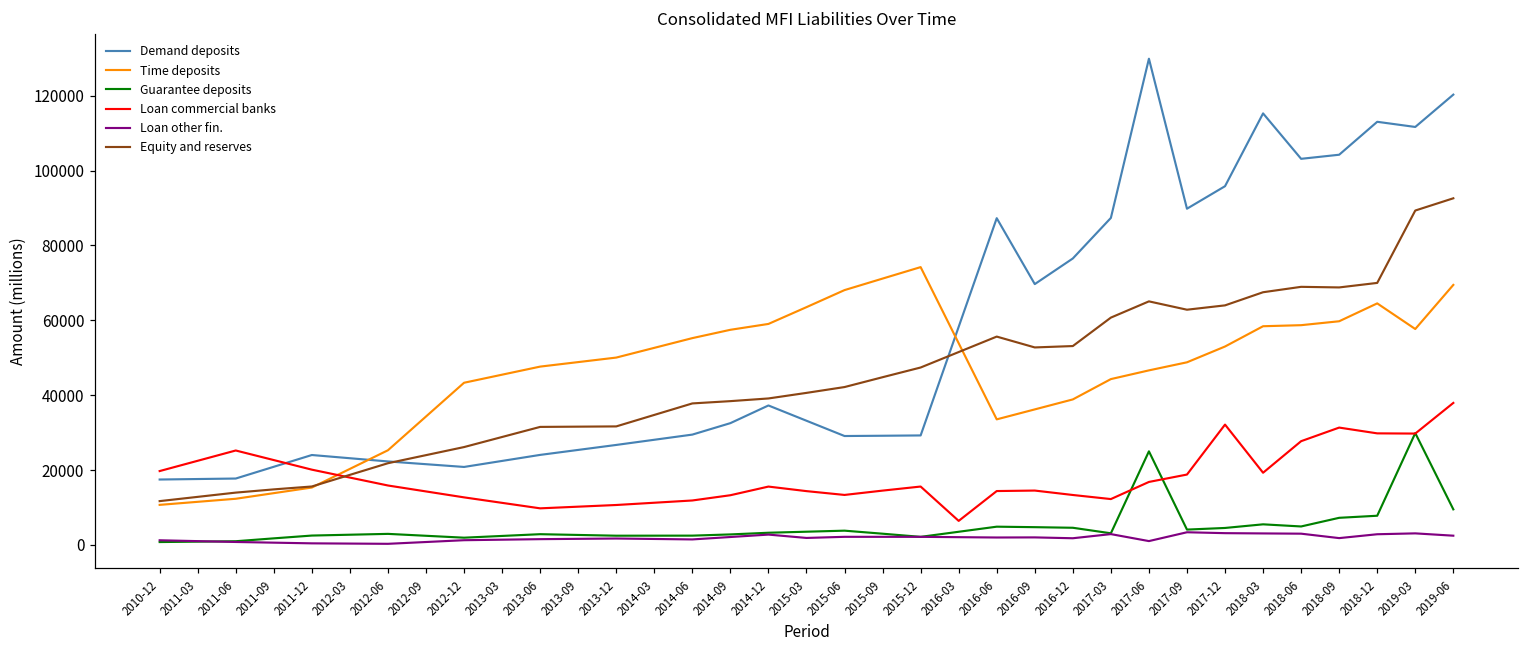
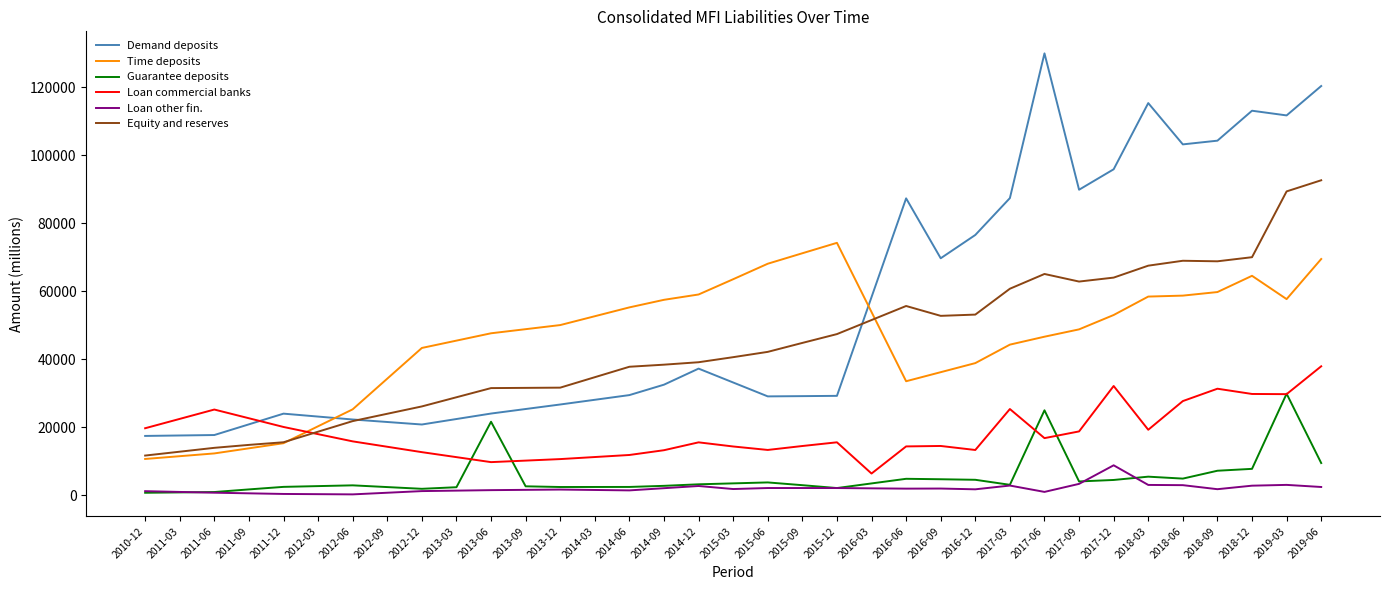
  {
    "Demand deposits": {
      "2010-12": 17000,
      "2011-03": 18000,
      "2011-06": 18000,
      "2011-09": 21000,
      "2011-12": 24000,
      "2012-03": 23000,
      "2012-09": 22000,
      "2012-12": 21000,
      "2013-03": 22000,
      "2013-06": 24000,
      "2013-09": 25000,
      "2013-12": 27000,
      "2014-03": 28000,
      "2014-06": 29000,
      "2014-09": 33000,
      "2014-12": 37000,
      "2015-03": 33000,
      "2015-06": 29000,
      "2015-09": 29000,
      "2015-12": 29000,
      "2016-03": 58000,
      "2016-06": 87000,
      "2016-09": 70000,
      "2016-12": 77000,
      "2017-03": 87000,
      "2017-06": 130000,
      "2017-09": 90000,
      "2017-12": 96000,
      "2018-03": 115000,
      "2018-06": 103000,
      "2018-09": 104000,
      "2018-12": 113000,
      "2019-03": 112000,
      "2019-06": 120000
    },
    "Time deposits": {
      "2010-12": 11000,
      "2011-03": 12000,
      "2011-06": 12000,
      "2011-09": 14000,
      "2012-03": 20000,
      "2012-06": 25000,
      "2012-09": 34000,
      "2012-12": 43000,
      "2013-03": 45000,
      "2013-06": 48000,
      "2013-09": 49000,
      "2013-12": 50000,
      "2014-03": 53000,
      "2014-06": 55000,
      "2014-09": 57000,
      "2014-12": 59000,
      "2015-03": 64000,
      "2015-06": 68000,
      "2015-09": 71000,
      "2015-12": 74000,
      "2016-03": 54000,
      "2016-06": 34000,
      "2016-09": 36000,
      "2016-12": 39000,
      "2017-03": 44000,
      "2017-06": 47000,
      "2017-09": 49000,
      "2017-12": 53000,
      "2018-03": 58000,
      "2018-06": 59000,
      "2018-09": 60000,
      "2018-12": 65000,
      "2019-03": 58000,
      "2019-06": 69000
    },
    "Guarantee deposits": {
      "2011-09": 2000,
      "2011-12": 3000,
      "2012-03": 3000,
      "2012-06": 3000,
      "2012-09": 2000,
      "2013-03": 2000,
-     "2013-06": 3000,
+     "2013-06": 22000,
      "2013-09": 3000,
      "2013-12": 2000,
      "2014-03": 2000,
      "2014-06": 2000,
      "2015-03": 4000,
      "2015-06": 4000,
      "2015-09": 3000,
      "2016-03": 4000,
      "2016-06": 5000,
      "2016-09": 5000,
      "2016-12": 5000,
      "2017-06": 25000,
      "2017-12": 5000,
      "2018-03": 6000,
      "2018-06": 5000,
      "2018-09": 7000,
      "2018-12": 8000,
      "2019-06": 10000
    },
    "Loan commercial banks": {
      "2010-12": 20000,
      "2011-03": 22000,
      "2011-06": 25000,
      "2011-09": 23000,
      "2011-12": 20000,
      "2012-06": 16000,
      "2012-09": 14000,
      "2012-12": 13000,
      "2013-03": 11000,
      "2013-06": 10000,
      "2013-09": 10000,
      "2013-12": 11000,
      "2014-03": 11000,
      "2014-06": 12000,
      "2014-09": 13000,
      "2014-12": 16000,
      "2015-03": 14000,
      "2015-06": 13000,
      "2015-09": 15000,
      "2015-12": 16000,
      "2016-03": 6000,
      "2016-06": 14000,
      "2016-09": 15000,
      "2016-12": 13000,
-     "2017-03": 12000,
+     "2017-03": 25000,
      "2017-06": 17000,
      "2017-09": 19000,
      "2017-12": 32000,
      "2018-03": 19000,
      "2018-06": 28000,
      "2018-09": 31000,
      "2018-12": 30000,
      "2019-06": 38000
    },
    "Loan other fin.": {
      "2011-09": 1000,
      "2011-12": 0,
      "2012-03": 0,
      "2012-06": 0,
      "2012-09": 1000,
      "2013-03": 1000,
      "2013-06": 2000,
      "2013-09": 2000,
      "2013-12": 2000,
      "2014-03": 2000,
      "2014-06": 1000,
      "2015-03": 2000,
      "2015-06": 2000,
      "2015-09": 2000,
      "2016-03": 2000,
      "2016-06": 2000,
      "2016-09": 2000,
      "2016-12": 2000,
      "2017-06": 1000,
-     "2017-12": 3000,
+     "2017-12": 9000,
      "2018-03": 3000,
      "2018-06": 3000,
      "2018-09": 2000,
      "2018-12": 3000,
      "2019-03": 3000,
      "2019-06": 2000
    },
    "Equity and reserves": {
      "2010-12": 12000,
      "2011-03": 13000,
      "2011-06": 14000,
      "2011-09": 15000,
      "2012-09": 24000,
      "2012-12": 26000,
      "2013-03": 29000,
      "2013-06": 32000,
      "2013-09": 32000,
      "2013-12": 32000,
      "2014-03": 35000,
      "2014-06": 38000,
      "2014-09": 38000,
      "2014-12": 39000,
      "2015-03": 41000,
      "2015-06": 42000,
      "2015-09": 45000,
      "2015-12": 47000,
      "2016-03": 52000,
      "2016-06": 56000,
      "2016-09": 53000,
      "2016-12": 53000,
      "2017-03": 61000,
      "2017-06": 65000,
      "2017-09": 63000,
      "2017-12": 64000,
      "2018-03": 68000,
      "2018-06": 69000,
      "2018-09": 69000,
      "2018-12": 70000,
      "2019-03": 89000,
      "2019-06": 93000
    }
  }
